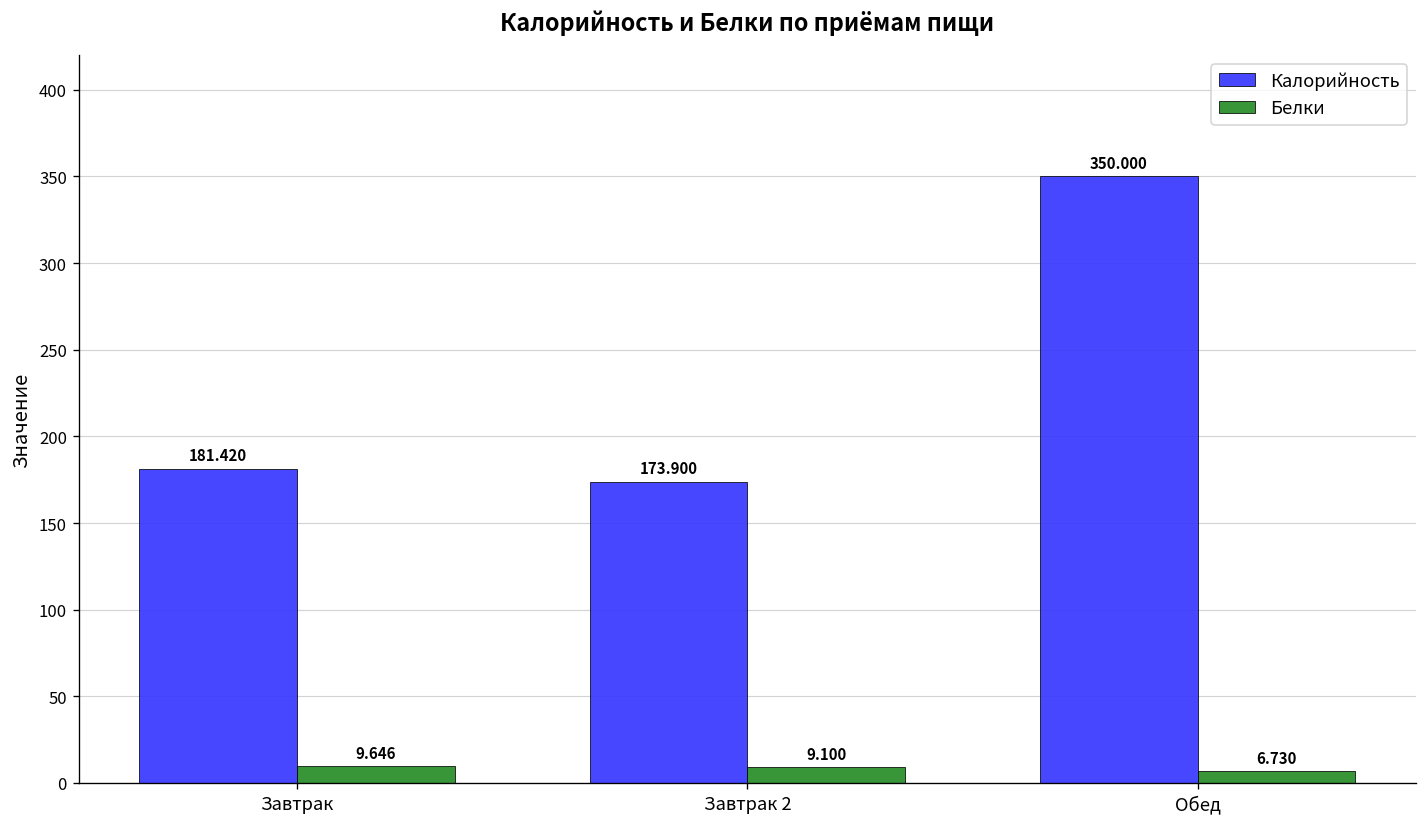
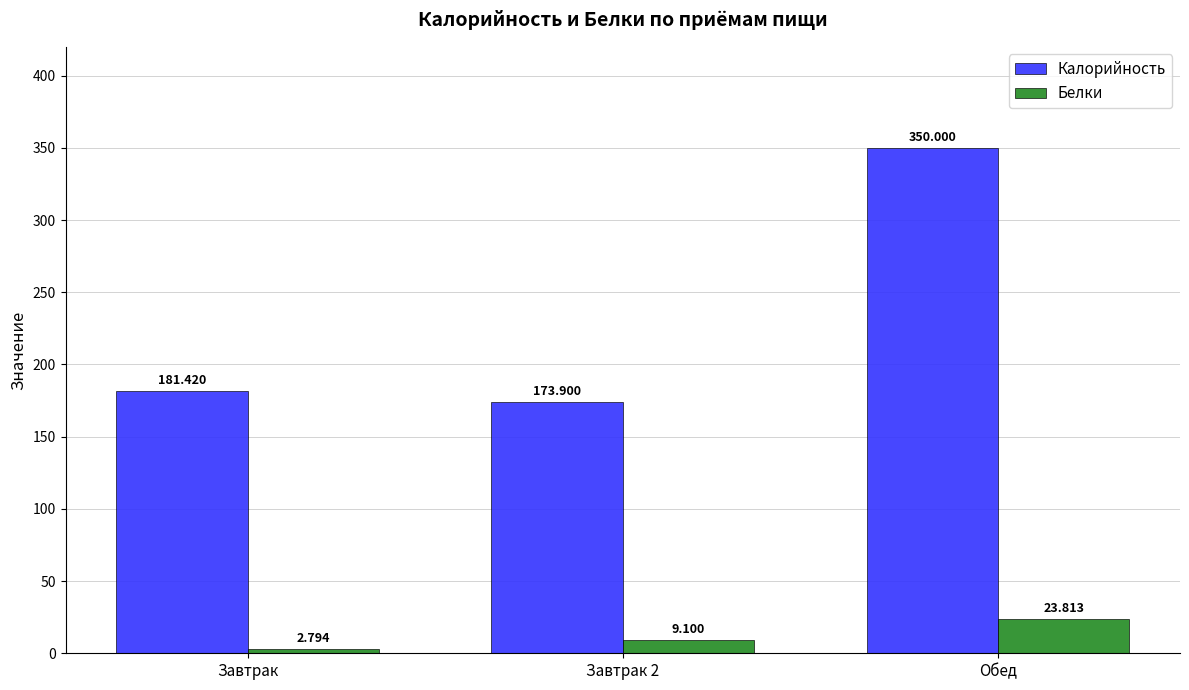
  {
    "Калорийность": {
      "Завтрак": 181.420,
      "Завтрак 2": 173.900,
      "Обед": 350.000
    },
    "Белки": {
-     "Завтрак": 9.646,
+     "Завтрак": 2.794,
      "Завтрак 2": 9.100,
-     "Обед": 6.730
+     "Обед": 23.813
    }
  }
